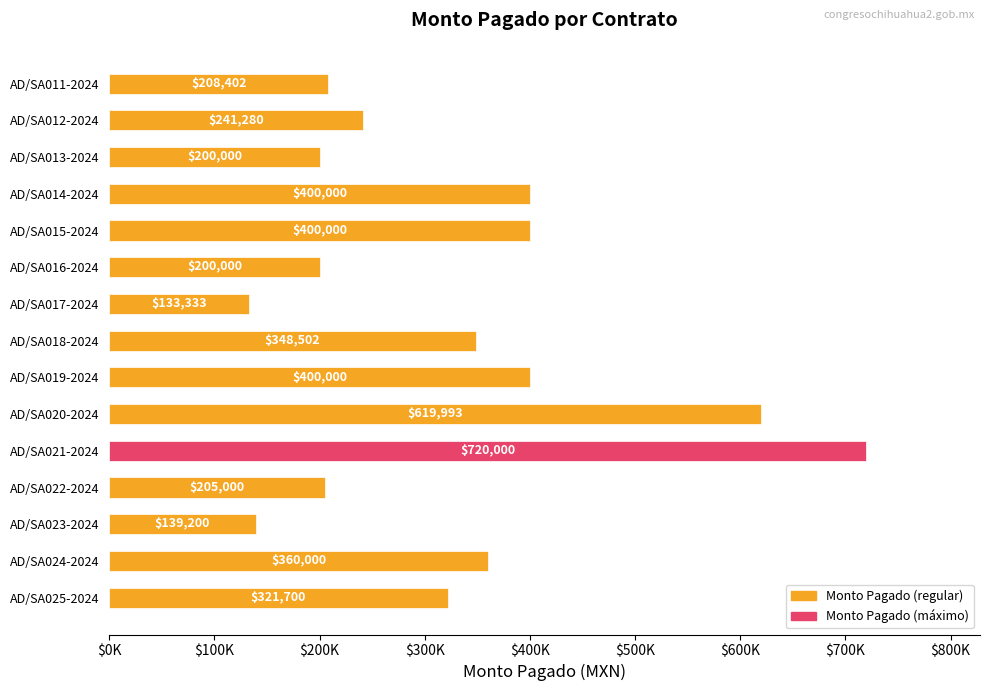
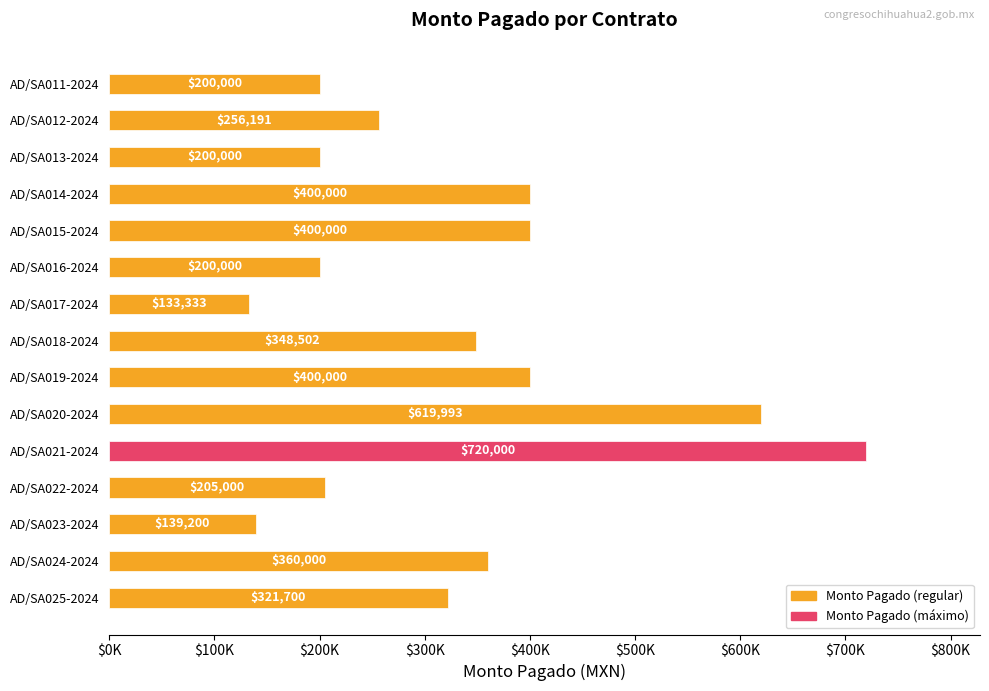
  {
-   "AD/SA011-2024": "$208,402",
-   "AD/SA012-2024": "$241,280",
+   "AD/SA011-2024": "$200,000",
+   "AD/SA012-2024": "$256,191",
    "AD/SA013-2024": "$200,000",
    "AD/SA014-2024": "$400,000",
    "AD/SA015-2024": "$400,000",
    "AD/SA016-2024": "$200,000",
    "AD/SA017-2024": "$133,333",
    "AD/SA018-2024": "$348,502",
    "AD/SA019-2024": "$400,000",
    "AD/SA020-2024": "$619,993",
    "AD/SA021-2024": "$720,000",
    "AD/SA022-2024": "$205,000",
    "AD/SA023-2024": "$139,200",
    "AD/SA024-2024": "$360,000",
    "AD/SA025-2024": "$321,700"
  }
